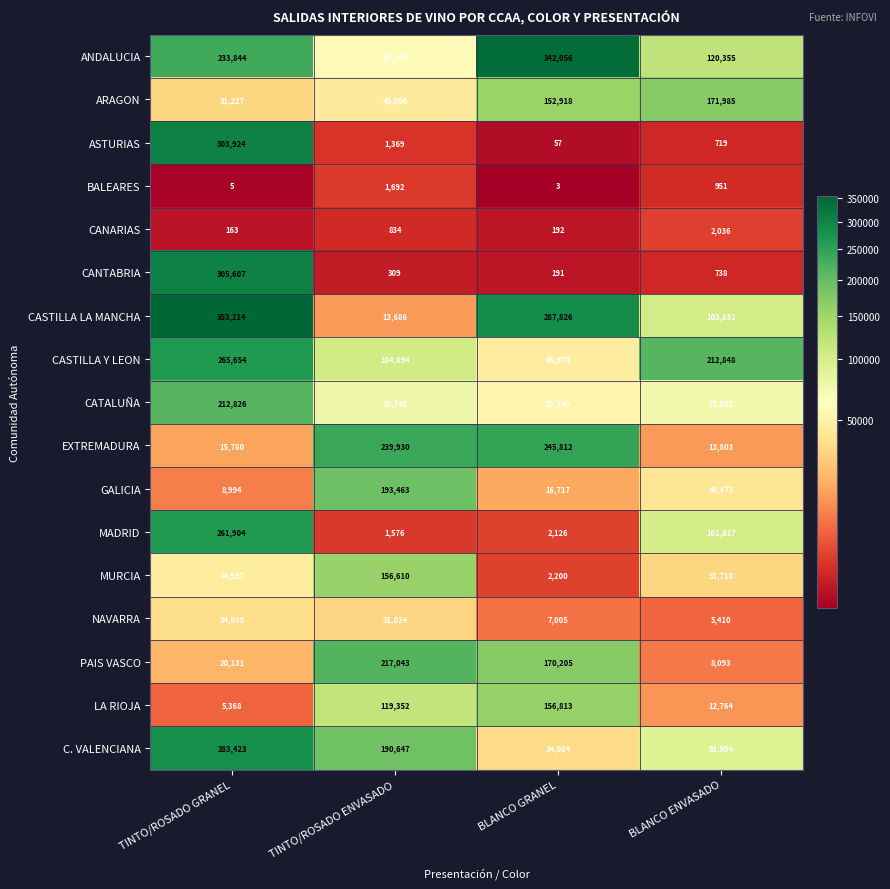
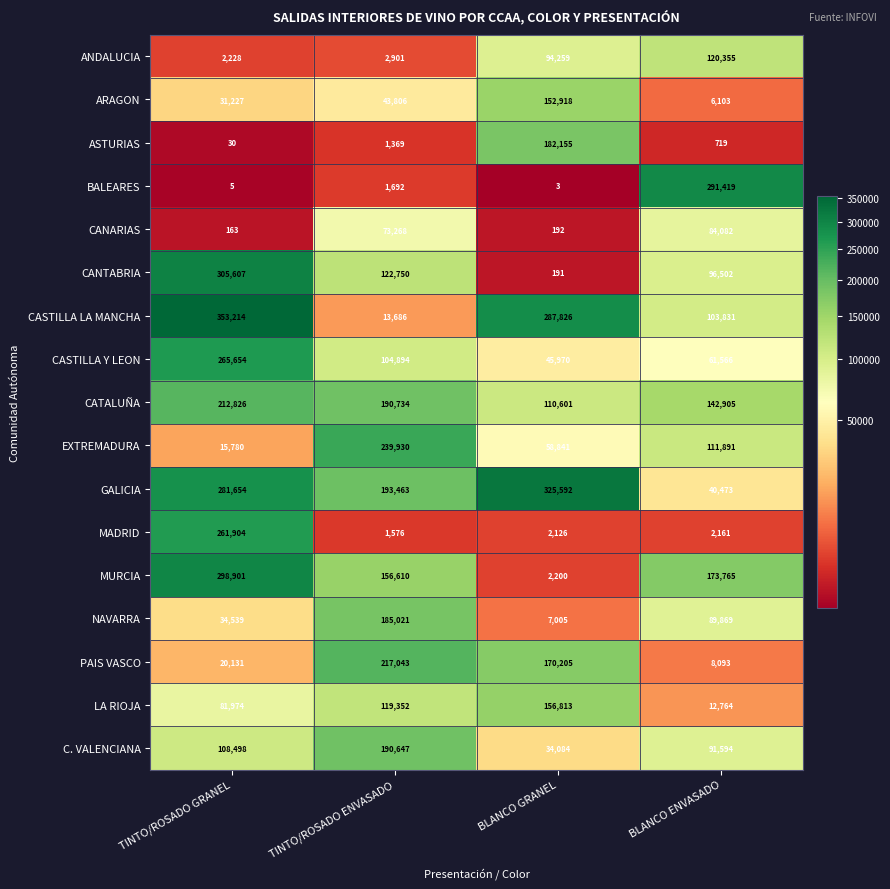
  {
    "ANDALUCIA": {
-     "TINTO/ROSADO GRANEL": "233,844",
-     "TINTO/ROSADO ENVASADO": "58,745",
-     "BLANCO GRANEL": "342,056",
+     "TINTO/ROSADO GRANEL": "2,228",
+     "TINTO/ROSADO ENVASADO": "2,901",
+     "BLANCO GRANEL": "94,259",
      "BLANCO ENVASADO": "120,355"
    },
    "ARAGON": {
      "TINTO/ROSADO GRANEL": "31,227",
      "TINTO/ROSADO ENVASADO": "43,806",
      "BLANCO GRANEL": "152,918",
-     "BLANCO ENVASADO": "171,985"
+     "BLANCO ENVASADO": "6,103"
    },
    "ASTURIAS": {
-     "TINTO/ROSADO GRANEL": "303,924",
+     "TINTO/ROSADO GRANEL": "30",
      "TINTO/ROSADO ENVASADO": "1,369",
-     "BLANCO GRANEL": "57",
+     "BLANCO GRANEL": "182,155",
      "BLANCO ENVASADO": "719"
    },
    "BALEARES": {
      "TINTO/ROSADO GRANEL": "5",
      "TINTO/ROSADO ENVASADO": "1,692",
      "BLANCO GRANEL": "3",
-     "BLANCO ENVASADO": "951"
+     "BLANCO ENVASADO": "291,419"
    },
    "CANARIAS": {
      "TINTO/ROSADO GRANEL": "163",
-     "TINTO/ROSADO ENVASADO": "834",
+     "TINTO/ROSADO ENVASADO": "73,268",
      "BLANCO GRANEL": "192",
-     "BLANCO ENVASADO": "2,036"
+     "BLANCO ENVASADO": "84,082"
    },
    "CANTABRIA": {
      "TINTO/ROSADO GRANEL": "305,607",
-     "TINTO/ROSADO ENVASADO": "309",
+     "TINTO/ROSADO ENVASADO": "122,750",
      "BLANCO GRANEL": "191",
-     "BLANCO ENVASADO": "738"
+     "BLANCO ENVASADO": "96,502"
    },
    "CASTILLA LA MANCHA": {
      "TINTO/ROSADO GRANEL": "353,214",
      "TINTO/ROSADO ENVASADO": "13,686",
      "BLANCO GRANEL": "287,826",
      "BLANCO ENVASADO": "103,831"
    },
    "CASTILLA Y LEON": {
      "TINTO/ROSADO GRANEL": "265,654",
      "TINTO/ROSADO ENVASADO": "104,894",
      "BLANCO GRANEL": "45,970",
-     "BLANCO ENVASADO": "212,848"
+     "BLANCO ENVASADO": "61,566"
    },
    "CATALUÑA": {
      "TINTO/ROSADO GRANEL": "212,826",
-     "TINTO/ROSADO ENVASADO": "76,742",
-     "BLANCO GRANEL": "52,140",
-     "BLANCO ENVASADO": "73,552"
+     "TINTO/ROSADO ENVASADO": "190,734",
+     "BLANCO GRANEL": "110,601",
+     "BLANCO ENVASADO": "142,905"
    },
    "EXTREMADURA": {
      "TINTO/ROSADO GRANEL": "15,780",
      "TINTO/ROSADO ENVASADO": "239,930",
-     "BLANCO GRANEL": "245,812",
-     "BLANCO ENVASADO": "13,803"
+     "BLANCO GRANEL": "58,841",
+     "BLANCO ENVASADO": "111,891"
    },
    "GALICIA": {
-     "TINTO/ROSADO GRANEL": "8,994",
+     "TINTO/ROSADO GRANEL": "281,654",
      "TINTO/ROSADO ENVASADO": "193,463",
-     "BLANCO GRANEL": "16,717",
+     "BLANCO GRANEL": "325,592",
      "BLANCO ENVASADO": "40,473"
    },
    "MADRID": {
      "TINTO/ROSADO GRANEL": "261,904",
      "TINTO/ROSADO ENVASADO": "1,576",
      "BLANCO GRANEL": "2,126",
-     "BLANCO ENVASADO": "101,817"
+     "BLANCO ENVASADO": "2,161"
    },
    "MURCIA": {
-     "TINTO/ROSADO GRANEL": "44,937",
+     "TINTO/ROSADO GRANEL": "298,901",
      "TINTO/ROSADO ENVASADO": "156,610",
      "BLANCO GRANEL": "2,200",
-     "BLANCO ENVASADO": "31,710"
+     "BLANCO ENVASADO": "173,765"
    },
    "NAVARRA": {
      "TINTO/ROSADO GRANEL": "34,539",
-     "TINTO/ROSADO ENVASADO": "31,024",
+     "TINTO/ROSADO ENVASADO": "185,021",
      "BLANCO GRANEL": "7,005",
-     "BLANCO ENVASADO": "5,410"
+     "BLANCO ENVASADO": "89,869"
    },
    "PAIS VASCO": {
      "TINTO/ROSADO GRANEL": "20,131",
      "TINTO/ROSADO ENVASADO": "217,043",
      "BLANCO GRANEL": "170,205",
      "BLANCO ENVASADO": "8,093"
    },
    "LA RIOJA": {
-     "TINTO/ROSADO GRANEL": "5,368",
+     "TINTO/ROSADO GRANEL": "81,974",
      "TINTO/ROSADO ENVASADO": "119,352",
      "BLANCO GRANEL": "156,813",
      "BLANCO ENVASADO": "12,764"
    },
    "C. VALENCIANA": {
-     "TINTO/ROSADO GRANEL": "283,423",
+     "TINTO/ROSADO GRANEL": "108,498",
      "TINTO/ROSADO ENVASADO": "190,647",
      "BLANCO GRANEL": "34,084",
      "BLANCO ENVASADO": "91,594"
    }
  }
